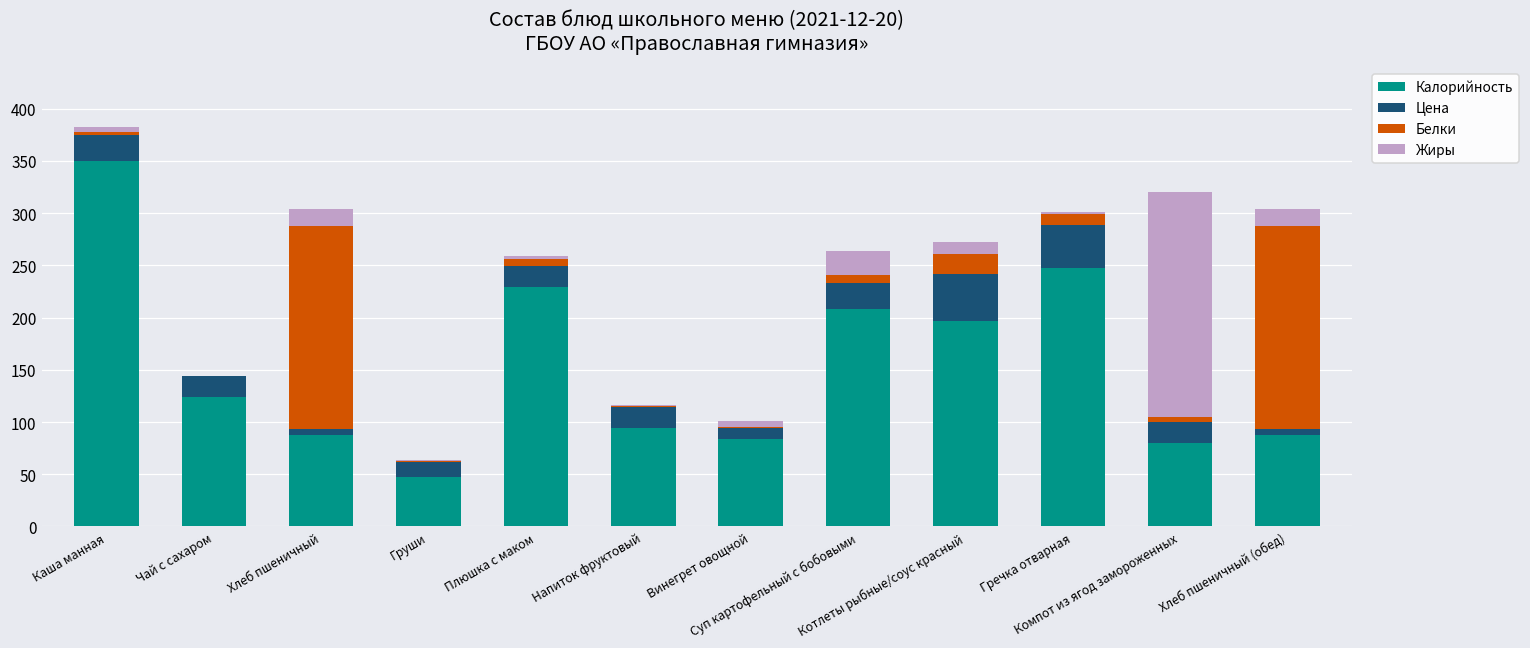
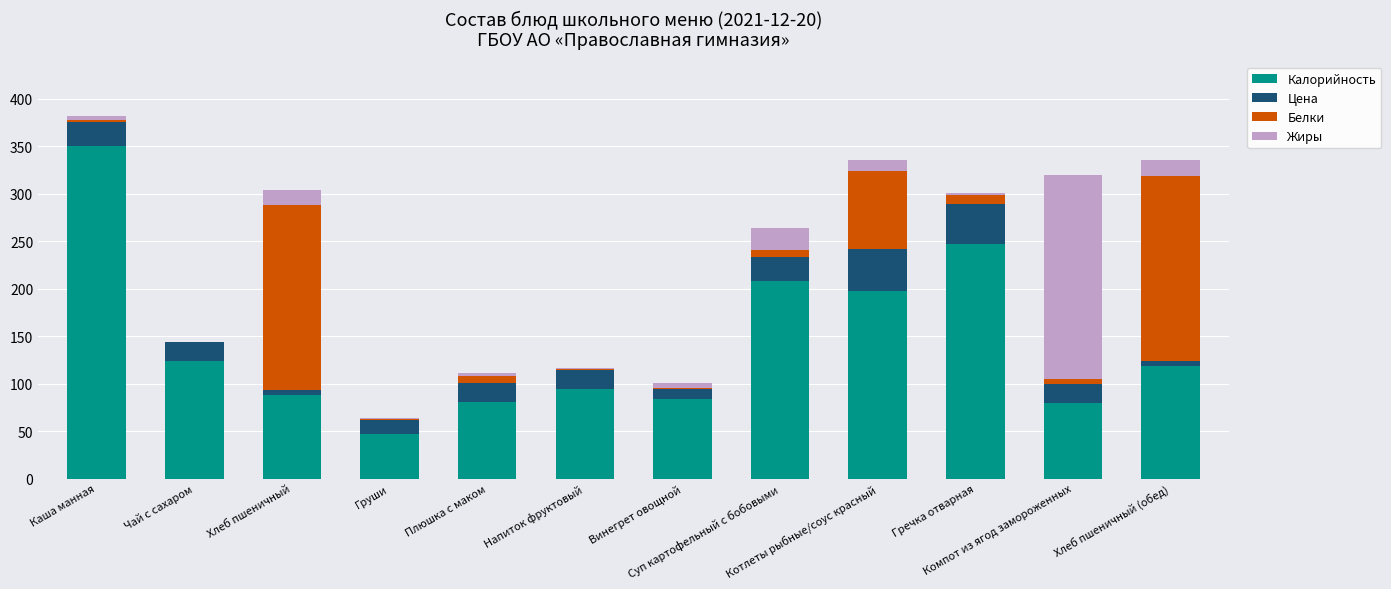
  {
    "Калорийность": {
      "Каша манная": 350,
      "Чай с сахаром": 120,
      "Хлеб пшеничный": 90,
      "Груши": 50,
-     "Плюшка с маком": 230,
+     "Плюшка с маком": 80,
      "Напиток фруктовый": 90,
      "Винегрет овощной": 80,
      "Суп картофельный с бобовыми": 210,
      "Котлеты рыбные/соус красный": 200,
      "Гречка отварная": 250,
      "Компот из ягод замороженных": 80,
-     "Хлеб пшеничный (обед)": 90
+     "Хлеб пшеничный (обед)": 120
    },
    "Цена": {
      "Каша манная": 30,
      "Чай с сахаром": 20,
      "Хлеб пшеничный": 10,
      "Груши": 10,
      "Плюшка с маком": 20,
      "Напиток фруктовый": 20,
      "Винегрет овощной": 10,
      "Суп картофельный с бобовыми": 30,
      "Котлеты рыбные/соус красный": 50,
      "Гречка отварная": 40,
      "Компот из ягод замороженных": 20,
      "Хлеб пшеничный (обед)": 10
    },
    "Белки": {
      "Каша манная": 0,
      "Чай с сахаром": 0,
      "Хлеб пшеничный": 200,
      "Плюшка с маком": 10,
      "Суп картофельный с бобовыми": 10,
-     "Котлеты рыбные/соус красный": 20,
+     "Котлеты рыбные/соус красный": 80,
      "Гречка отварная": 10,
      "Компот из ягод замороженных": 10,
      "Хлеб пшеничный (обед)": 200
    },
    "Жиры": {
      "Каша манная": 0,
      "Чай с сахаром": 0,
      "Хлеб пшеничный": 20,
      "Плюшка с маком": 0,
      "Винегрет овощной": 10,
      "Суп картофельный с бобовыми": 20,
      "Котлеты рыбные/соус красный": 10,
      "Компот из ягод замороженных": 220,
      "Хлеб пшеничный (обед)": 20
    }
  }
